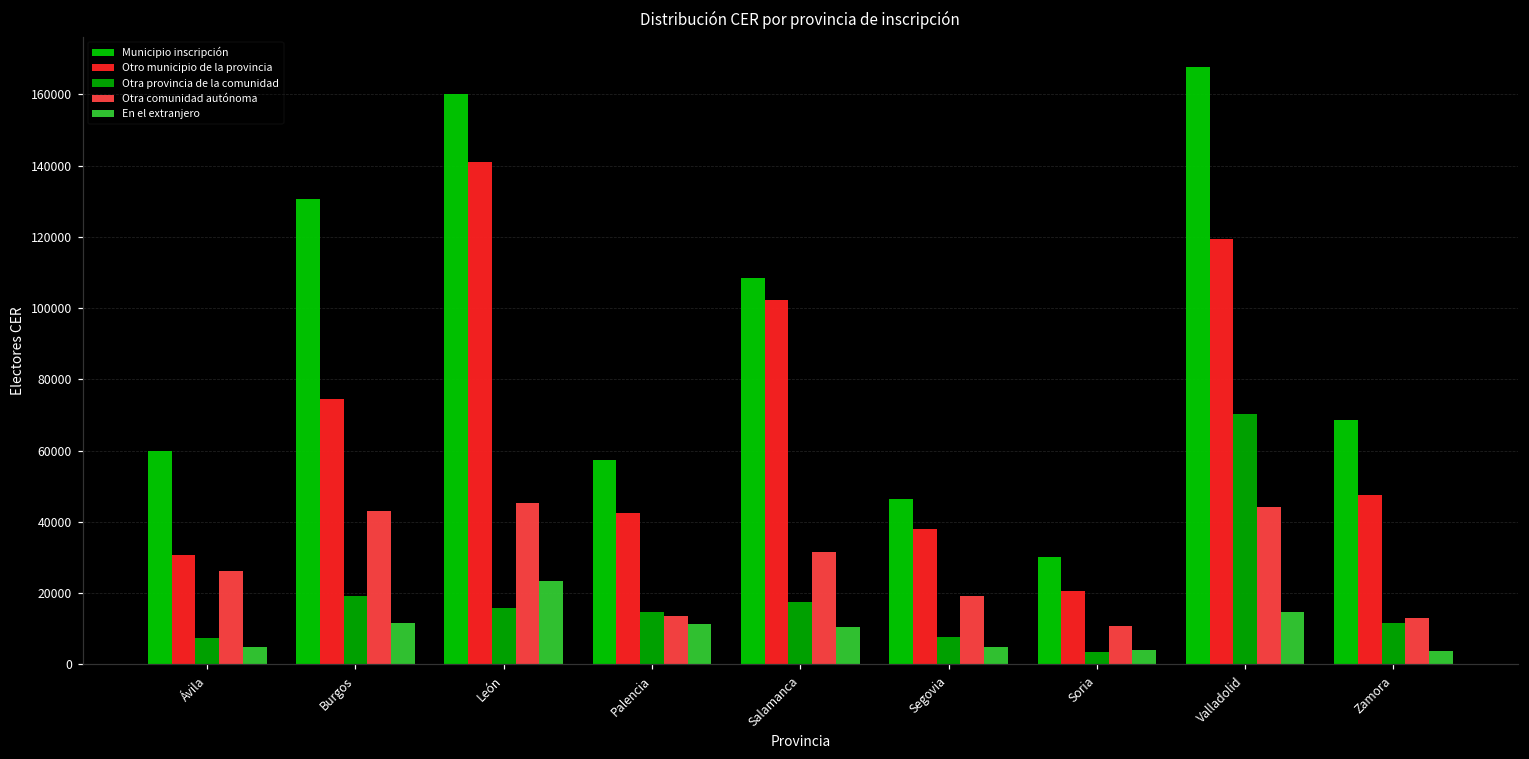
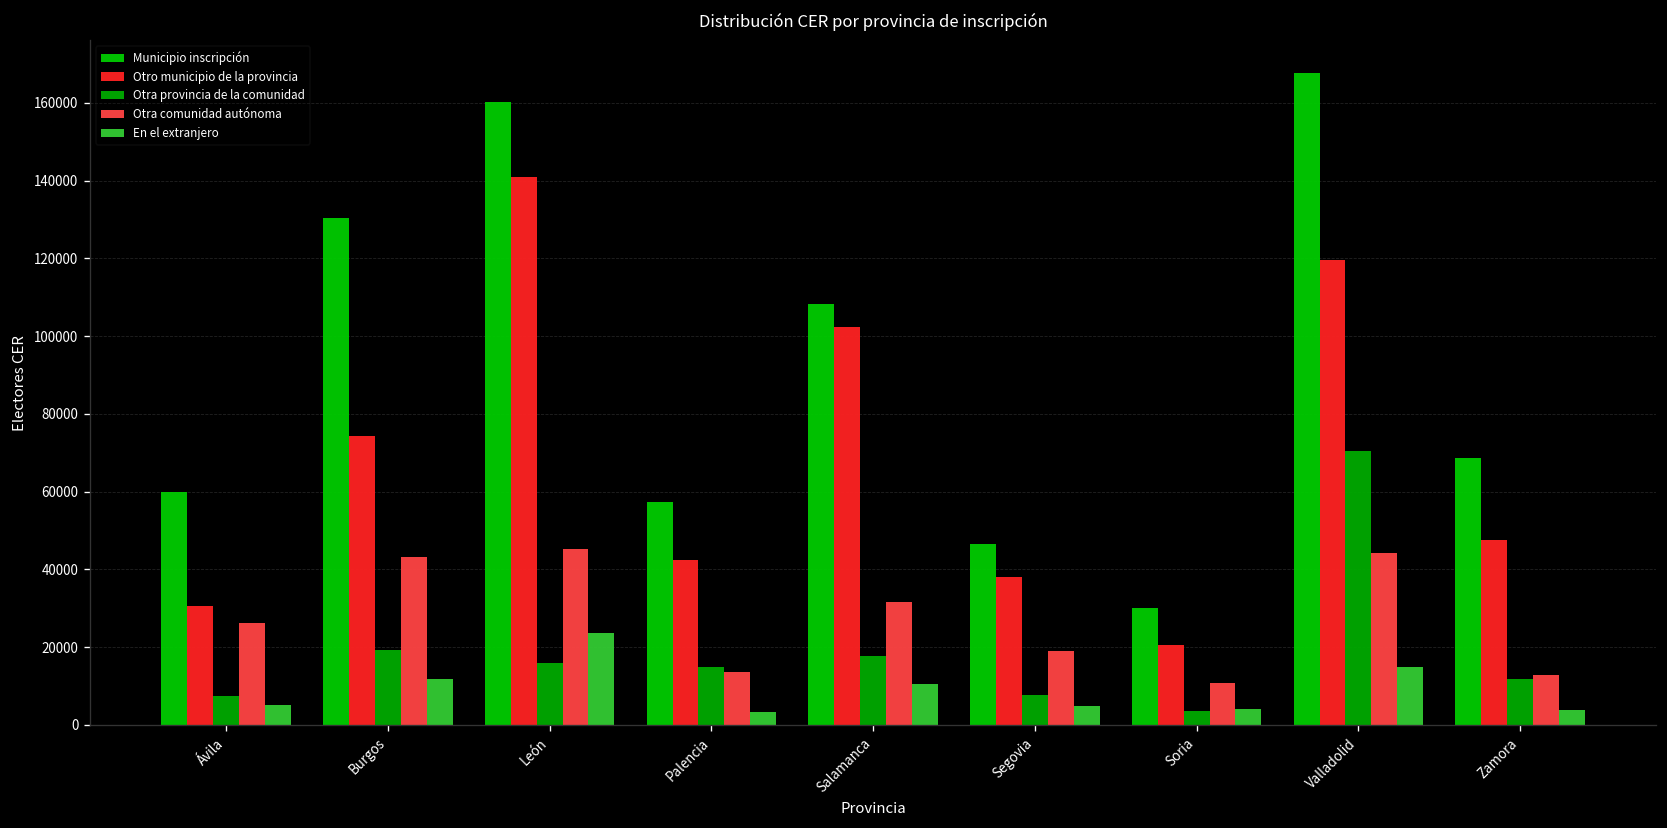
  {
    "En el extranjero": {
      "Ávila": 5000,
      "Burgos": 12000,
      "León": 24000,
-     "Palencia": 11000,
+     "Palencia": 3000,
      "Salamanca": 11000,
      "Segovia": 5000,
      "Soria": 4000,
      "Valladolid": 15000,
      "Zamora": 4000
    }
  }
